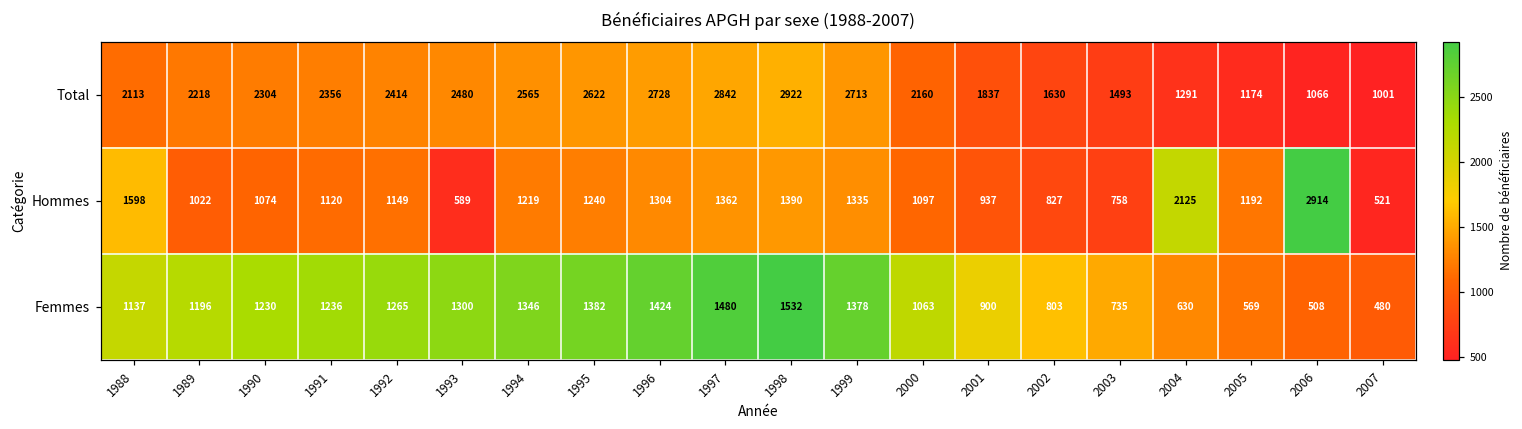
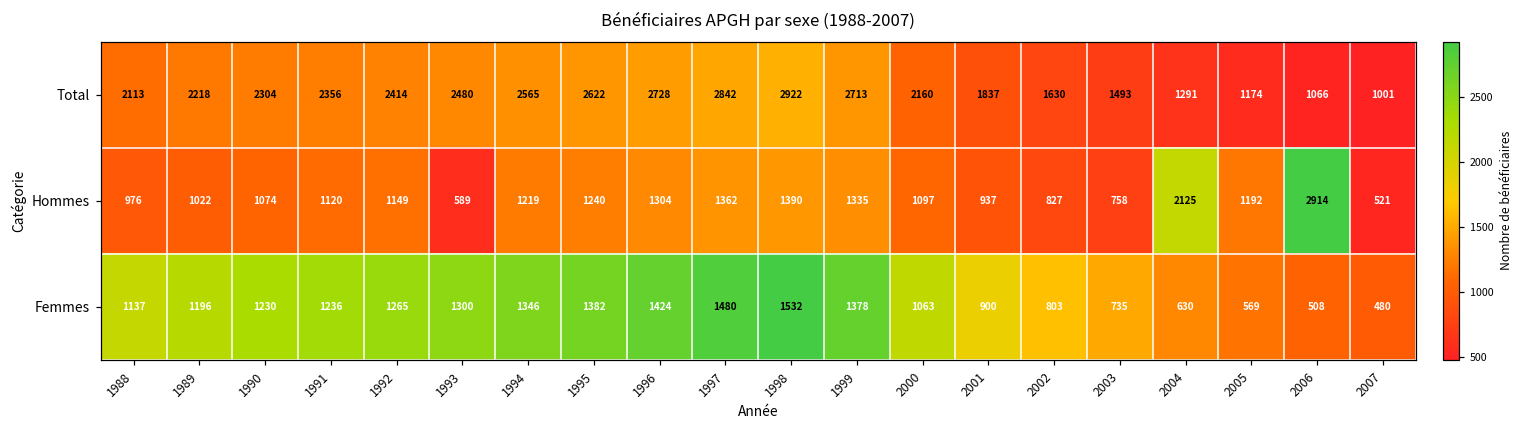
  {
    "Total": {
      "1988": 2113,
      "1989": 2218,
      "1990": 2304,
      "1991": 2356,
      "1992": 2414,
      "1993": 2480,
      "1994": 2565,
      "1995": 2622,
      "1996": 2728,
      "1997": 2842,
      "1998": 2922,
      "1999": 2713,
      "2000": 2160,
      "2001": 1837,
      "2002": 1630,
      "2003": 1493,
      "2004": 1291,
      "2005": 1174,
      "2006": 1066,
      "2007": 1001
    },
    "Hommes": {
-     "1988": 1598,
+     "1988": 976,
      "1989": 1022,
      "1990": 1074,
      "1991": 1120,
      "1992": 1149,
      "1993": 589,
      "1994": 1219,
      "1995": 1240,
      "1996": 1304,
      "1997": 1362,
      "1998": 1390,
      "1999": 1335,
      "2000": 1097,
      "2001": 937,
      "2002": 827,
      "2003": 758,
      "2004": 2125,
      "2005": 1192,
      "2006": 2914,
      "2007": 521
    },
    "Femmes": {
      "1988": 1137,
      "1989": 1196,
      "1990": 1230,
      "1991": 1236,
      "1992": 1265,
      "1993": 1300,
      "1994": 1346,
      "1995": 1382,
      "1996": 1424,
      "1997": 1480,
      "1998": 1532,
      "1999": 1378,
      "2000": 1063,
      "2001": 900,
      "2002": 803,
      "2003": 735,
      "2004": 630,
      "2005": 569,
      "2006": 508,
      "2007": 480
    }
  }
